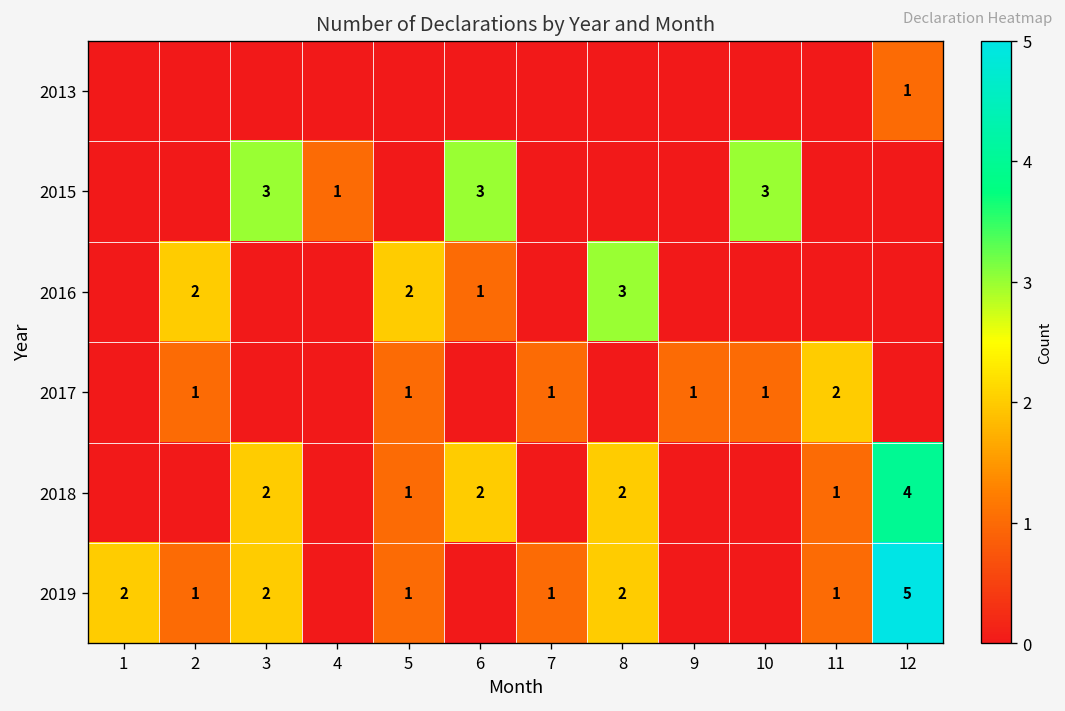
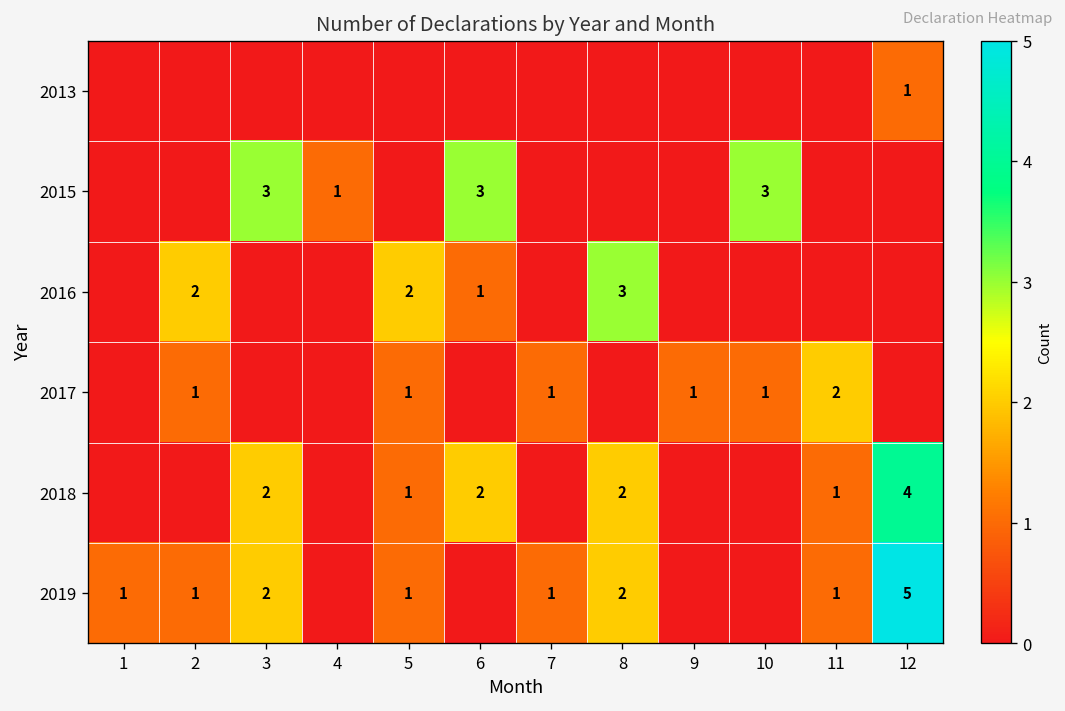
  {
    "2013": {
      "12": 1
    },
    "2015": {
      "3": 3,
      "4": 1,
      "6": 3,
      "10": 3
    },
    "2016": {
      "2": 2,
      "5": 2,
      "6": 1,
      "8": 3
    },
    "2017": {
      "2": 1,
      "5": 1,
      "7": 1,
      "9": 1,
      "10": 1,
      "11": 2
    },
    "2018": {
      "3": 2,
      "5": 1,
      "6": 2,
      "8": 2,
      "11": 1,
      "12": 4
    },
    "2019": {
-     "1": 2,
+     "1": 1,
      "2": 1,
      "3": 2,
      "5": 1,
      "7": 1,
      "8": 2,
      "11": 1,
      "12": 5
    }
  }
